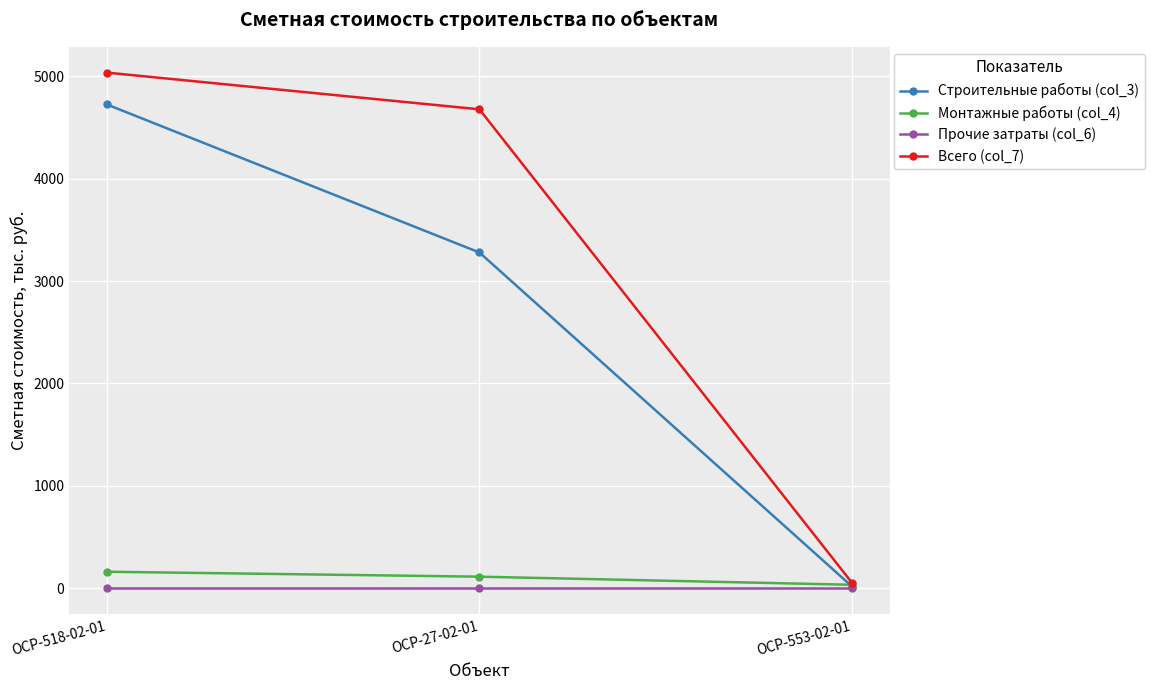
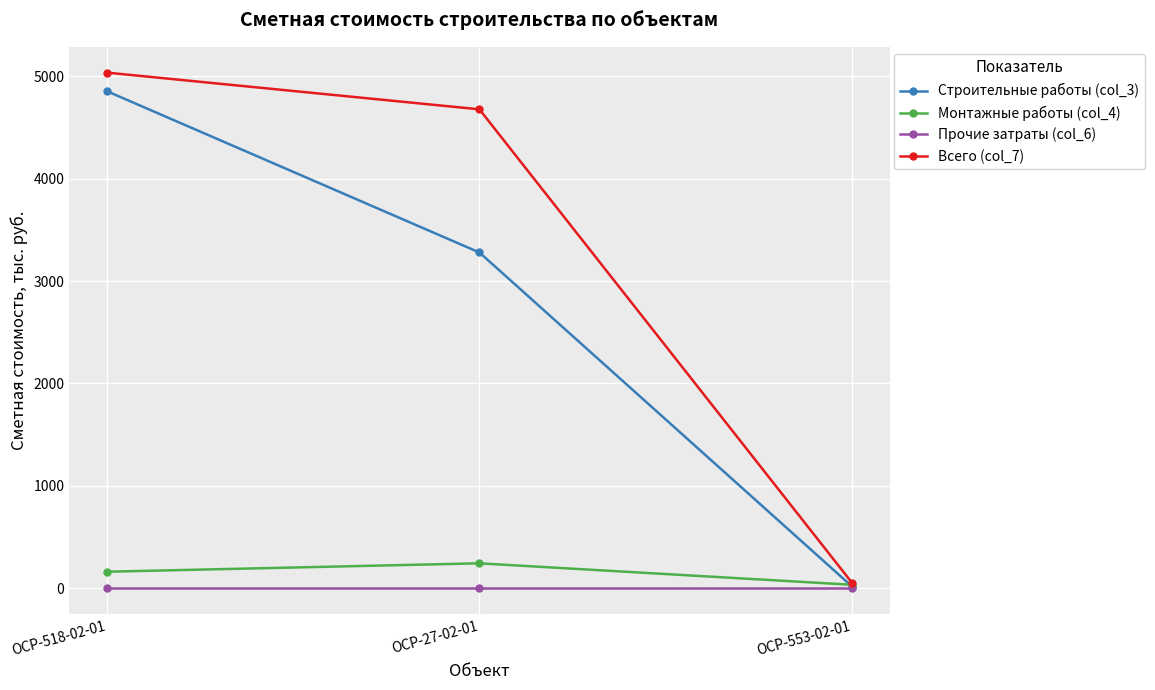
  {
    "Строительные работы (col_3)": {
-     "ОСР-518-02-01": 4720,
+     "ОСР-518-02-01": 4850,
      "ОСР-27-02-01": 3280
    },
    "Монтажные работы (col_4)": {
      "ОСР-518-02-01": 160,
-     "ОСР-27-02-01": 110
+     "ОСР-27-02-01": 240
    },
    "Прочие затраты (col_6)": {
      "ОСР-518-02-01": 0,
      "ОСР-27-02-01": 0
    },
    "Всего (col_7)": {
      "ОСР-518-02-01": 5030,
      "ОСР-27-02-01": 4680
    }
  }
